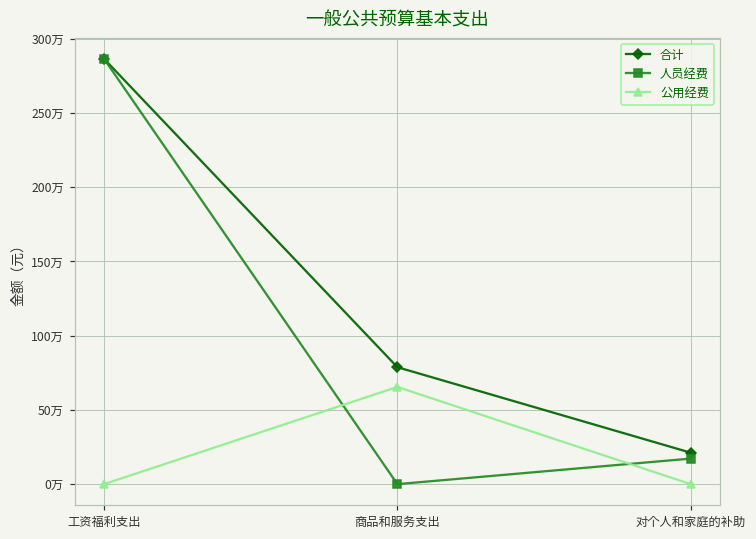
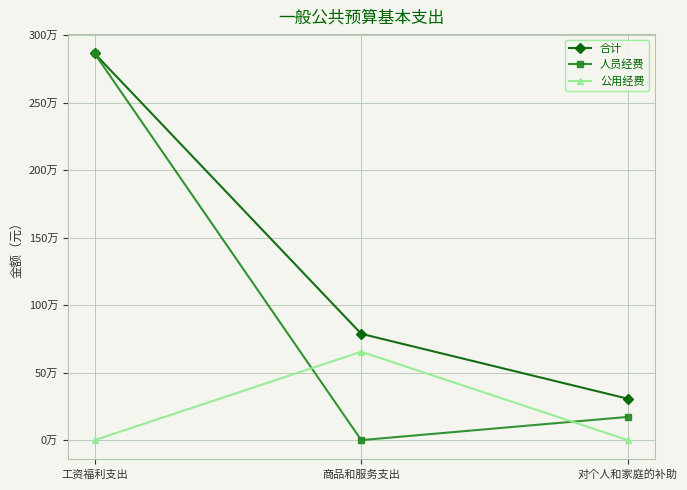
  {
    "合计": {
      "商品和服务支出": "79万",
-     "对个人和家庭的补助": "21万"
+     "对个人和家庭的补助": "31万"
    },
    "人员经费": {
      "商品和服务支出": "0万",
      "对个人和家庭的补助": "17万"
    },
    "公用经费": {
      "工资福利支出": "0万",
      "商品和服务支出": "65万",
      "对个人和家庭的补助": "0万"
    }
  }
